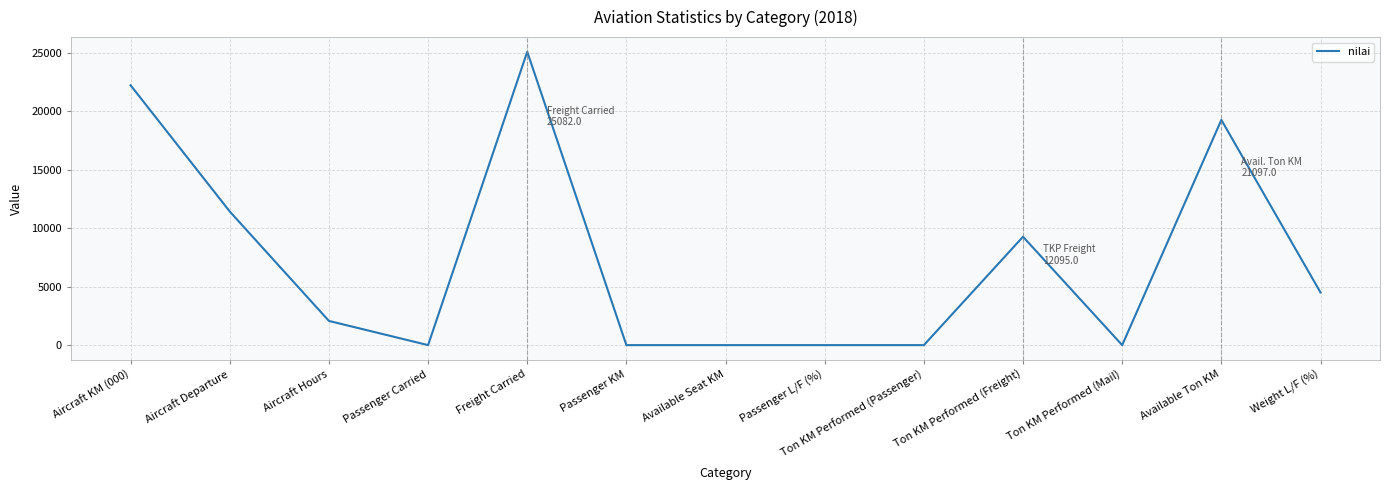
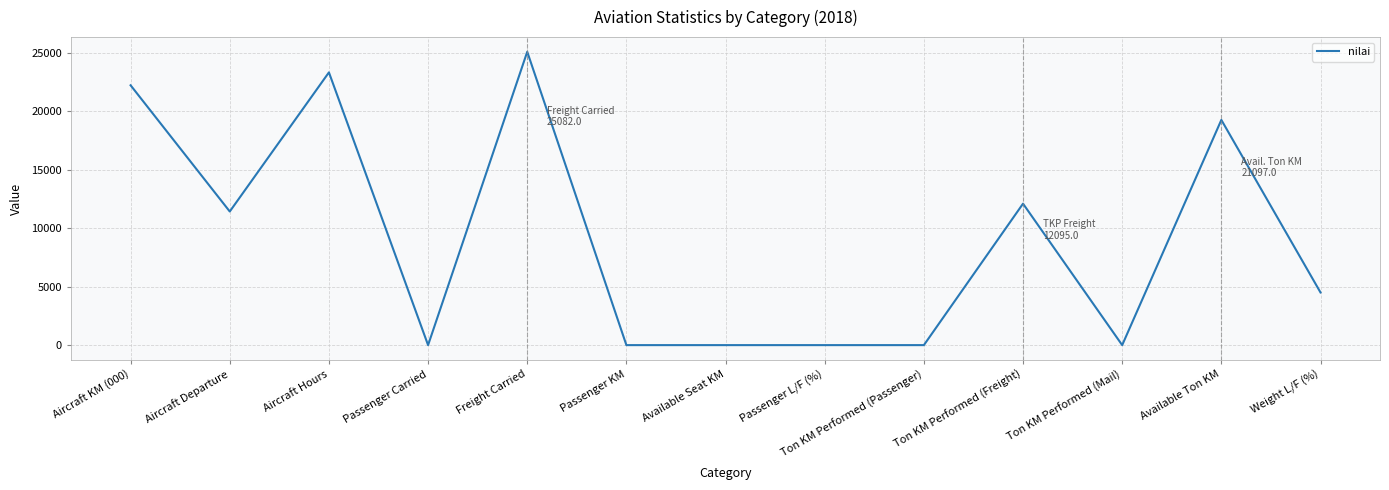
  {
    "Aircraft KM (000)": 22200,
    "Aircraft Departure": 11400,
-   "Aircraft Hours": 2100,
+   "Aircraft Hours": 23300,
    "Passenger Carried": 0,
    "Freight Carried": 25100,
    "Passenger KM": 0,
    "Available Seat KM": 0,
    "Passenger L/F (%)": 0,
    "Ton KM Performed (Passenger)": 0,
-   "Ton KM Performed (Freight)": 9300,
+   "Ton KM Performed (Freight)": 12100,
    "Ton KM Performed (Mail)": 0,
    "Available Ton KM": 19300,
    "Weight L/F (%)": 4500
  }
